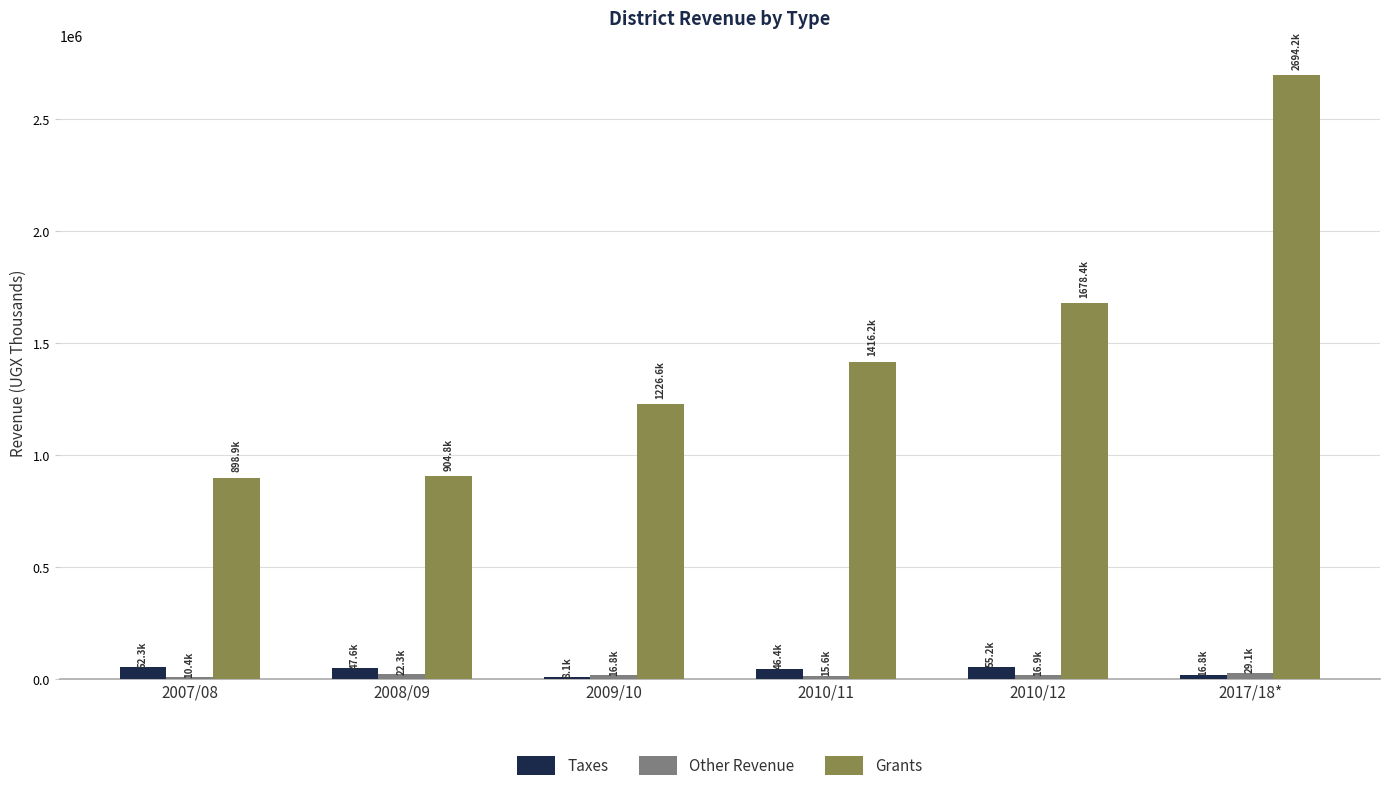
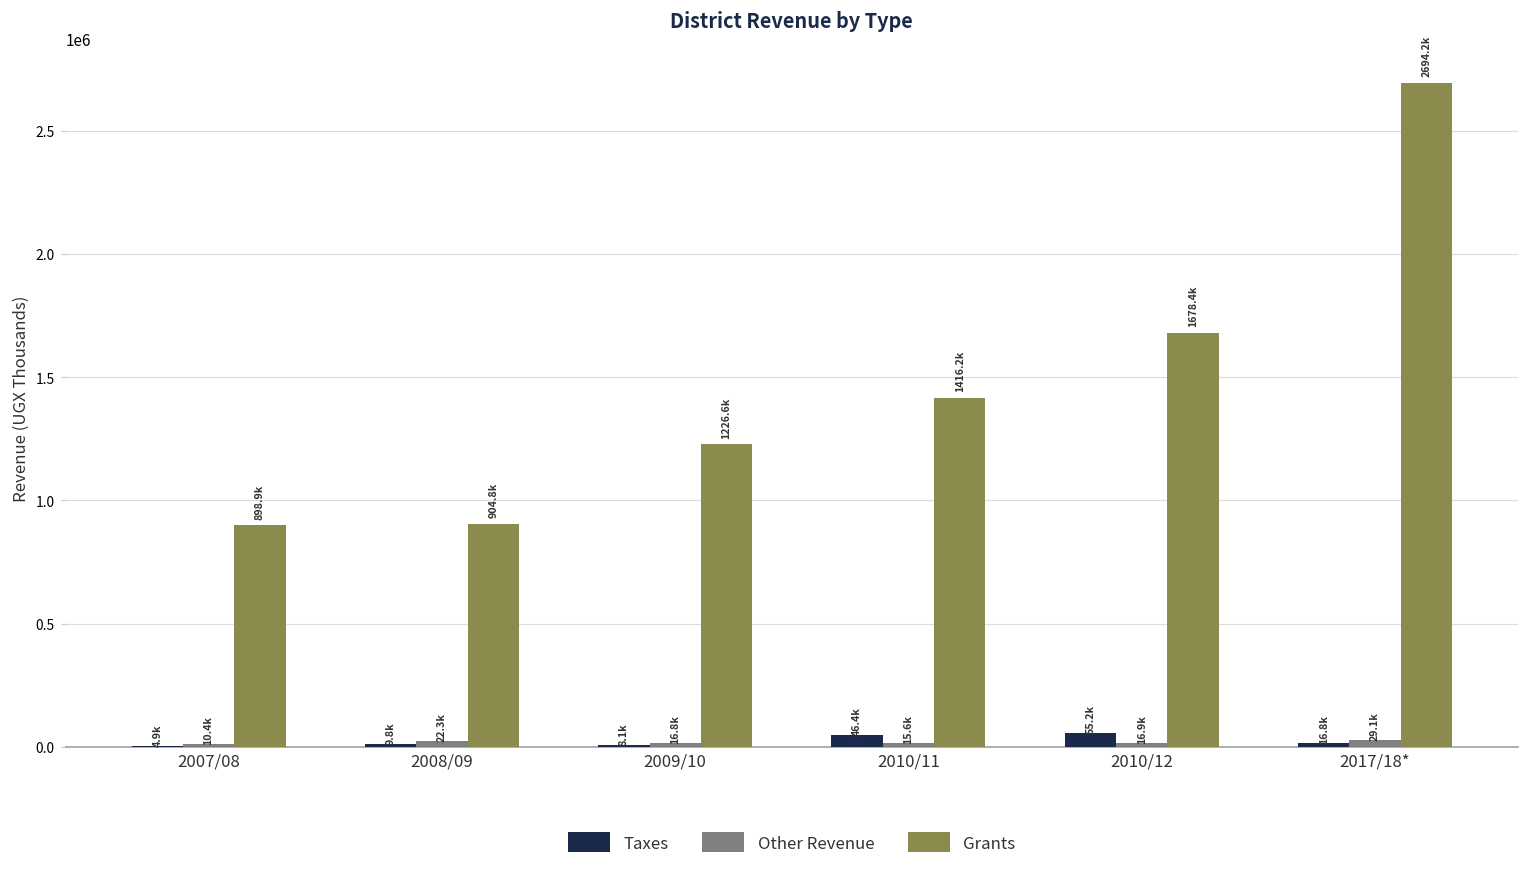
  {
    "Taxes": {
-     "2007/08": "52.3k",
-     "2008/09": "47.6k",
+     "2007/08": "4.9k",
+     "2008/09": "9.8k",
      "2009/10": "8.1k",
      "2010/11": "46.4k",
      "2010/12": "55.2k",
      "2017/18*": "16.8k"
    }
  }
